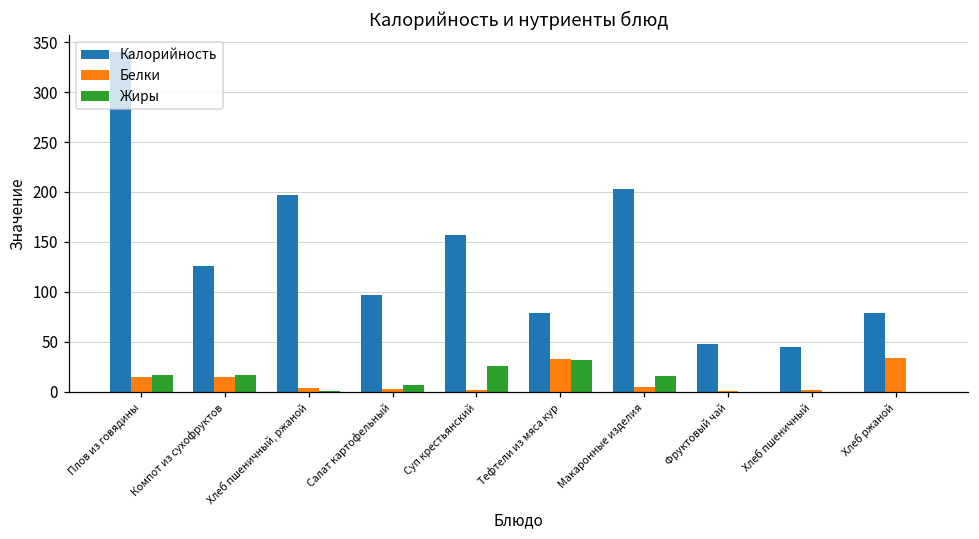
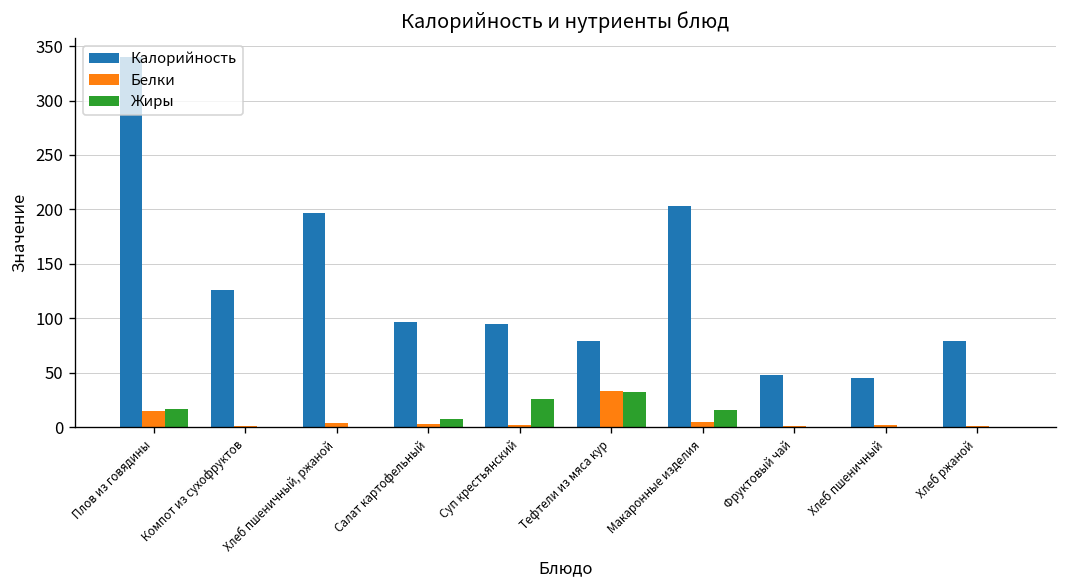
  {
    "Калорийность": {
      "Компот из сухофруктов": 130,
      "Хлеб пшеничный, ржаной": 200,
      "Салат картофельный": 100,
-     "Суп крестьянский": 160,
+     "Суп крестьянский": 100,
      "Тефтели из мяса кур": 80,
      "Макаронные изделия": 200,
      "Фруктовый чай": 50,
      "Хлеб пшеничный": 50,
      "Хлеб ржаной": 80
    },
    "Белки": {
      "Плов из говядины": 20,
-     "Компот из сухофруктов": 20,
+     "Компот из сухофруктов": 0,
      "Хлеб пшеничный, ржаной": 0,
      "Салат картофельный": 0,
      "Тефтели из мяса кур": 30,
      "Макаронные изделия": 10,
-     "Хлеб ржаной": 30
+     "Хлеб ржаной": 0
    },
    "Жиры": {
      "Плов из говядины": 20,
-     "Компот из сухофруктов": 20,
+     "Компот из сухофруктов": 0,
      "Салат картофельный": 10,
      "Суп крестьянский": 30,
      "Тефтели из мяса кур": 30,
      "Макаронные изделия": 20,
      "Фруктовый чай": 0,
      "Хлеб пшеничный": 0,
      "Хлеб ржаной": 0
    }
  }
